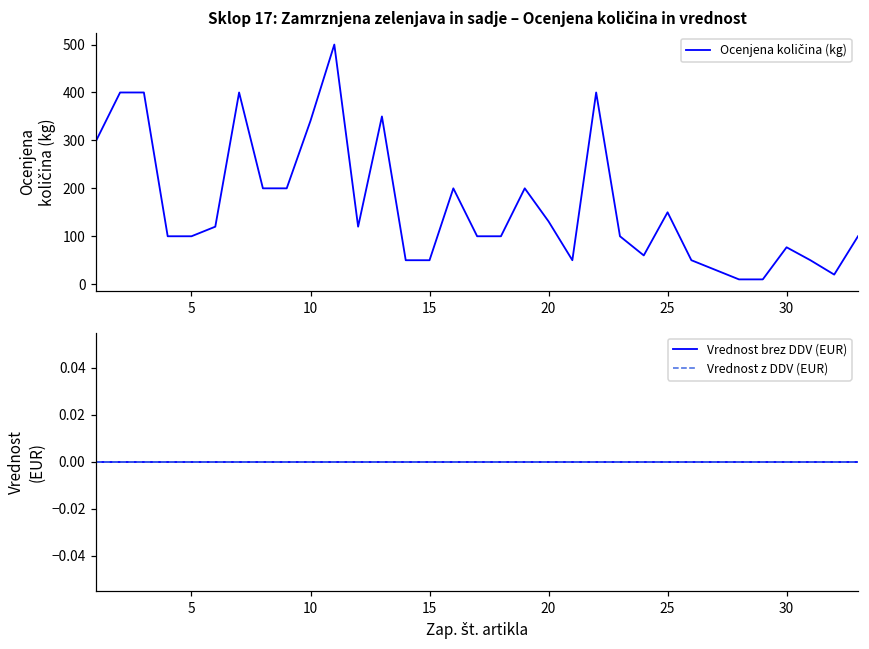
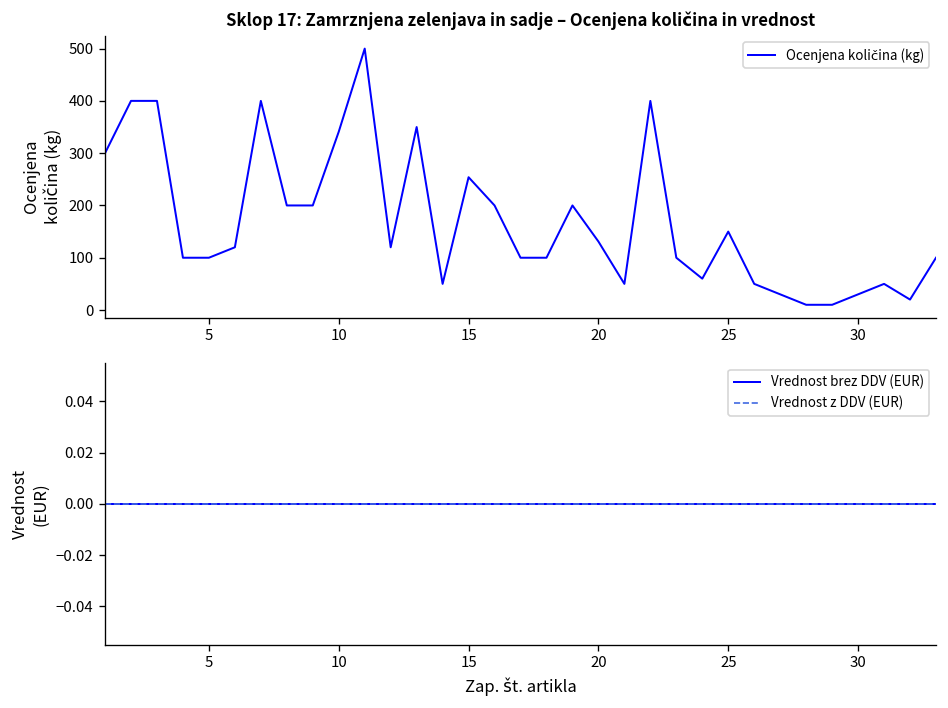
  {
    "Sklop 17: Zamrznjena zelenjava in sadje – Ocenjena količina in vrednost": {
      "5": 100,
      "10": 340,
-     "15": 50,
+     "15": 250,
      "20": 130,
      "25": 150,
-     "30": 80
+     "30": 30
    }
  }
